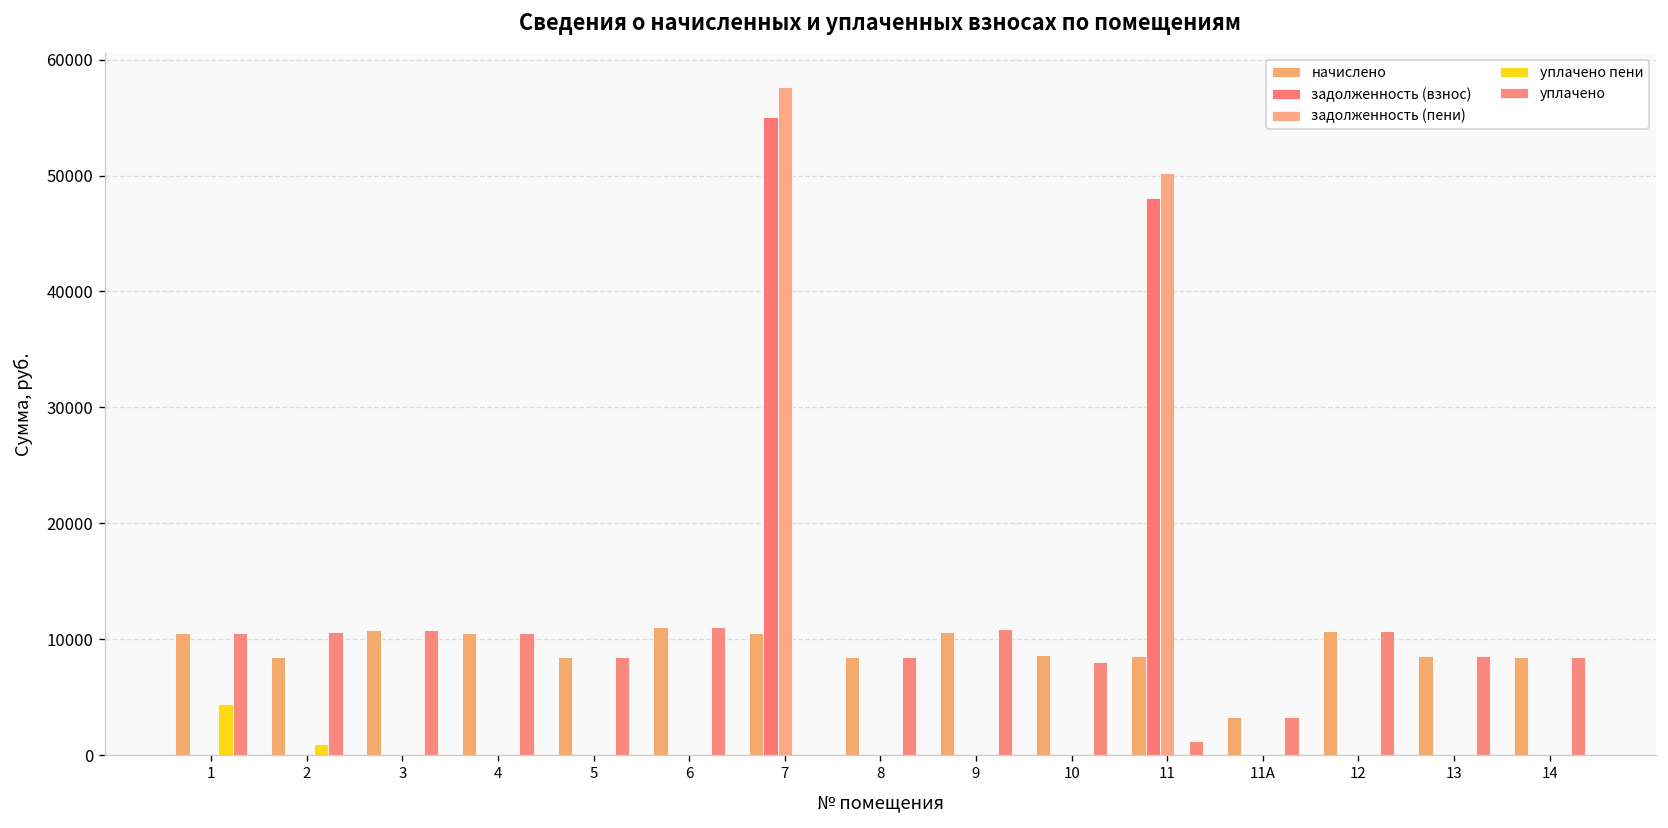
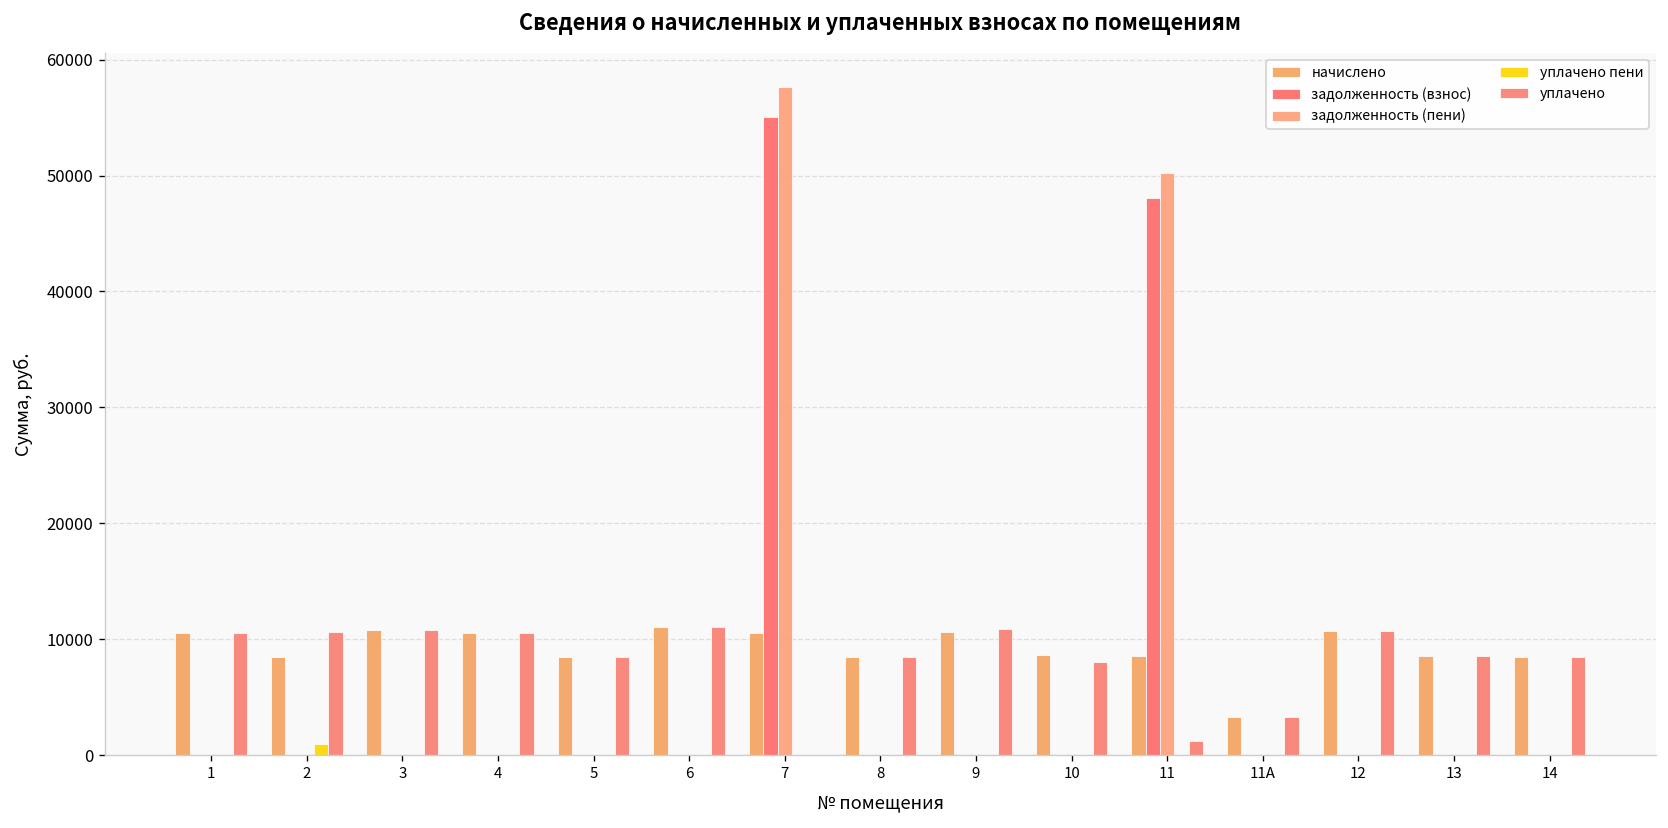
  {
    "уплачено пени": {
-     "1": 4000,
+     "1": 0,
      "2": 1000,
      "3": 0,
      "4": 0,
      "5": 0,
      "6": 0,
      "7": 0,
      "8": 0,
      "9": 0,
      "10": 0,
      "11": 0,
      "11А": 0,
      "12": 0,
      "13": 0,
      "14": 0
    }
  }
